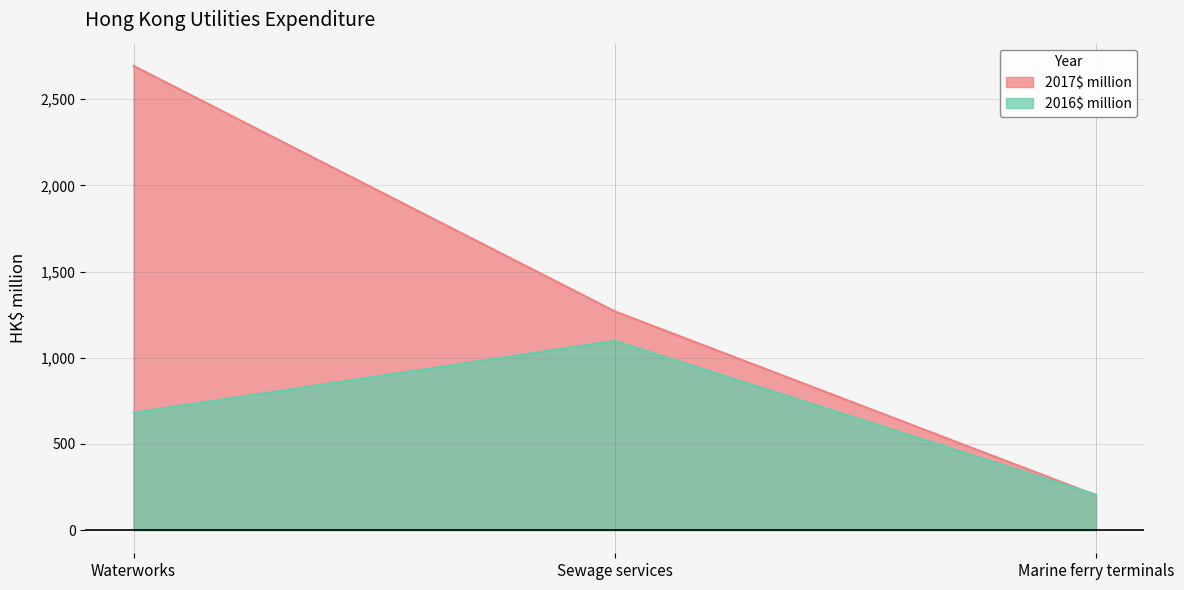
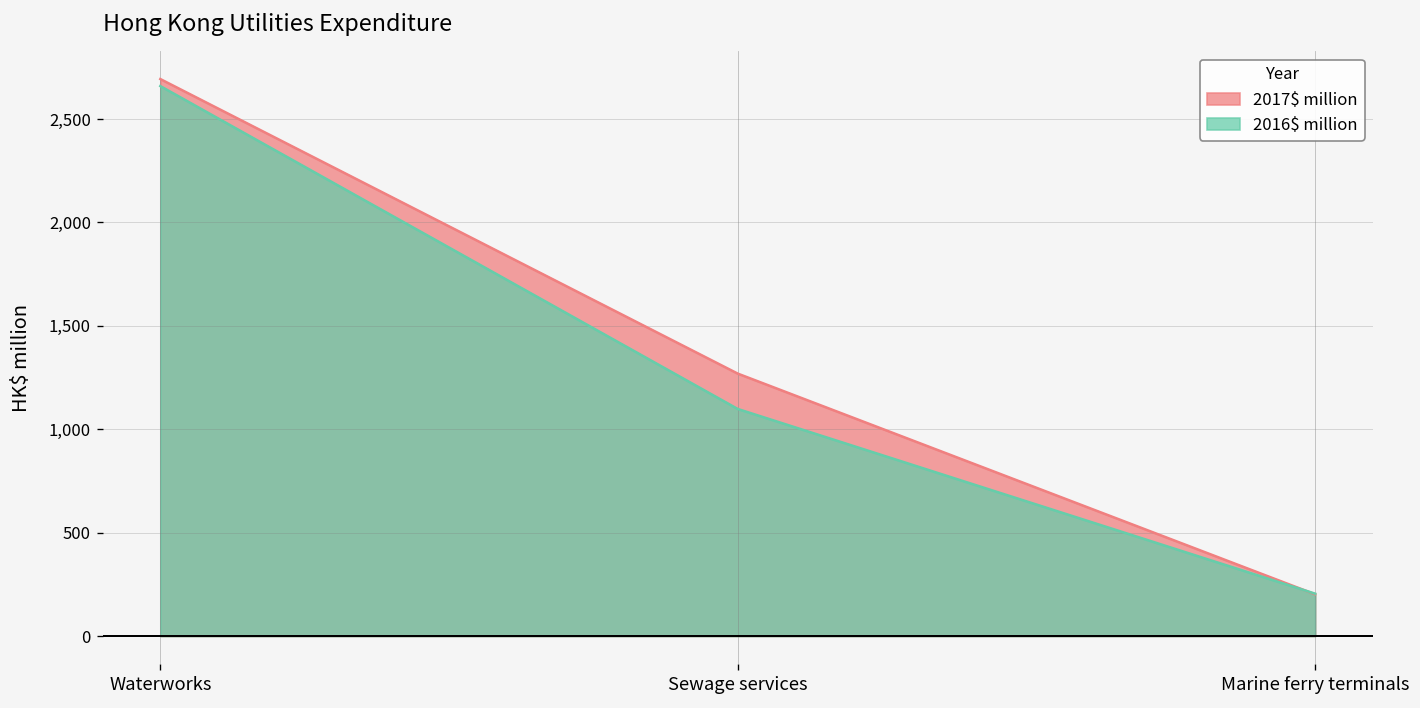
  {
    "2017$ million": {
      "Waterworks": "2,690",
      "Sewage services": "1,270"
    },
    "2016$ million": {
-     "Waterworks": "680",
+     "Waterworks": "2,660",
      "Sewage services": "1,100"
    }
  }
